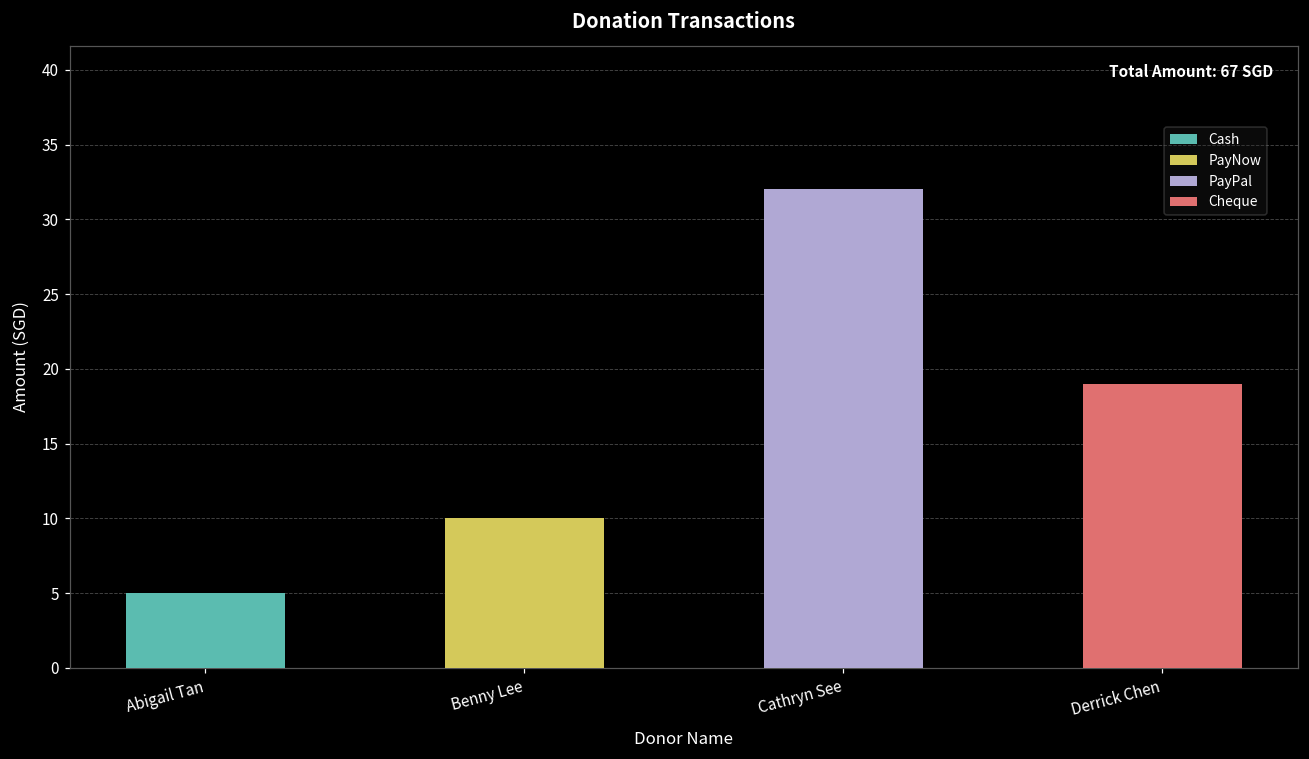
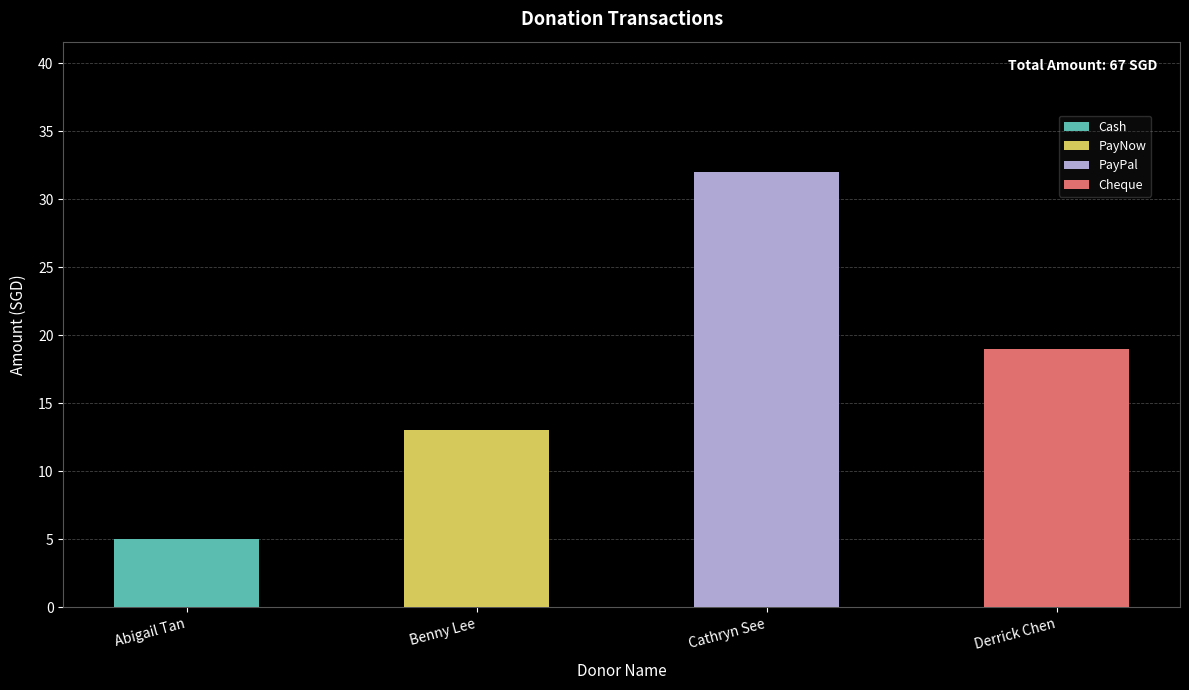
  {
    "Abigail Tan": 5,
-   "Benny Lee": 10,
+   "Benny Lee": 13,
    "Cathryn See": 32,
    "Derrick Chen": 19
  }
